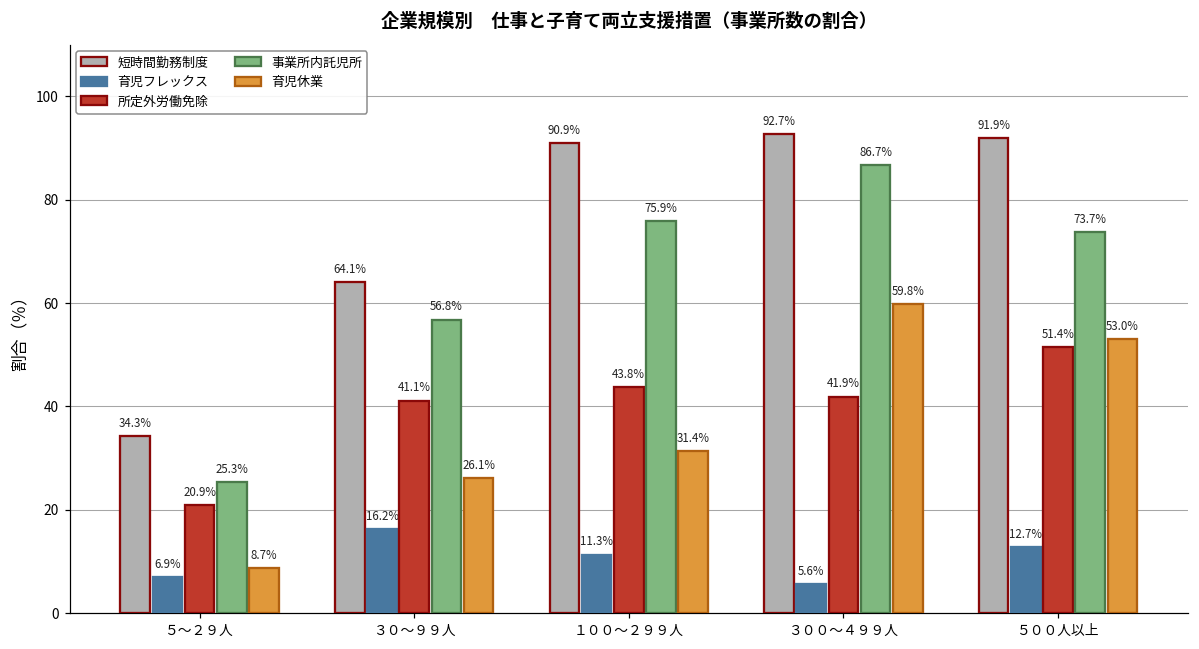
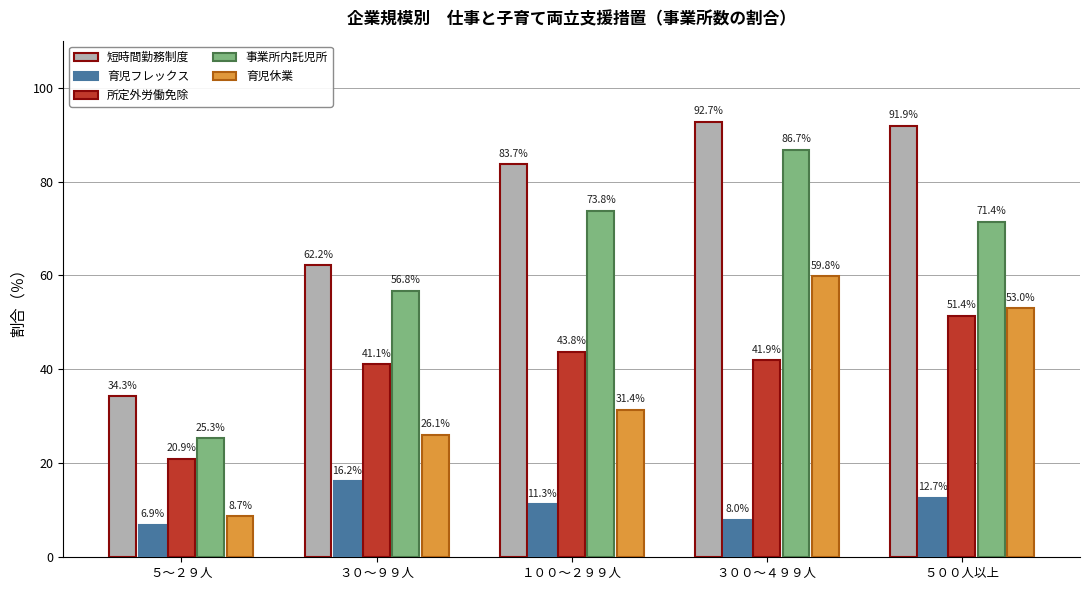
  {
    "短時間勤務制度": {
      "５～２９人": "34.3%",
-     "３０～９９人": "64.1%",
-     "１００～２９９人": "90.9%",
+     "３０～９９人": "62.2%",
+     "１００～２９９人": "83.7%",
      "３００～４９９人": "92.7%",
      "５００人以上": "91.9%"
    },
    "育児フレックス": {
      "５～２９人": "6.9%",
      "３０～９９人": "16.2%",
      "１００～２９９人": "11.3%",
-     "３００～４９９人": "5.6%",
+     "３００～４９９人": "8.0%",
      "５００人以上": "12.7%"
    },
    "所定外労働免除": {
      "５～２９人": "20.9%",
      "３０～９９人": "41.1%",
      "１００～２９９人": "43.8%",
      "３００～４９９人": "41.9%",
      "５００人以上": "51.4%"
    },
    "事業所内託児所": {
      "５～２９人": "25.3%",
      "３０～９９人": "56.8%",
-     "１００～２９９人": "75.9%",
+     "１００～２９９人": "73.8%",
      "３００～４９９人": "86.7%",
-     "５００人以上": "73.7%"
+     "５００人以上": "71.4%"
    },
    "育児休業": {
      "５～２９人": "8.7%",
      "３０～９９人": "26.1%",
      "１００～２９９人": "31.4%",
      "３００～４９９人": "59.8%",
      "５００人以上": "53.0%"
    }
  }
